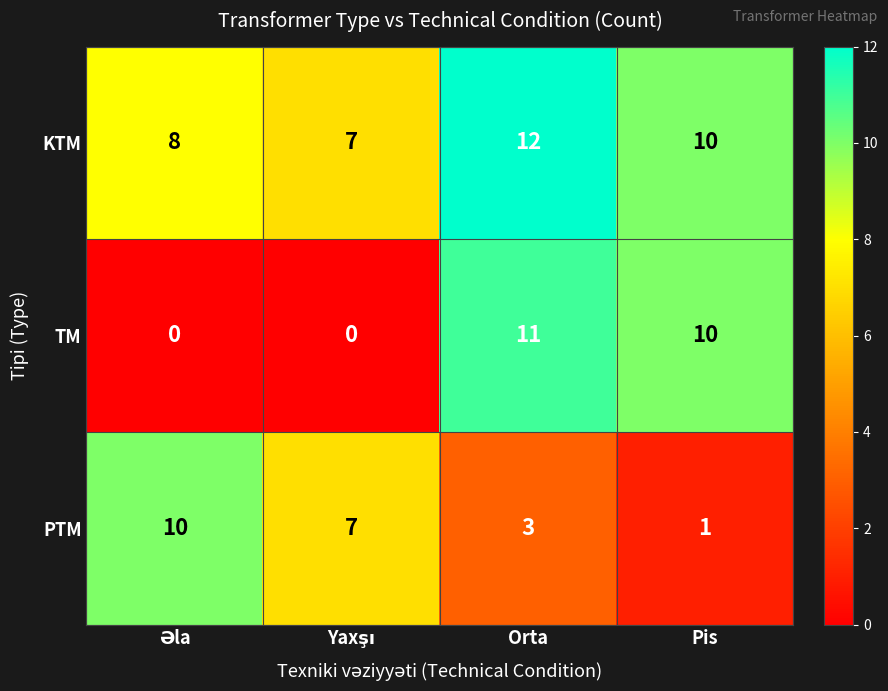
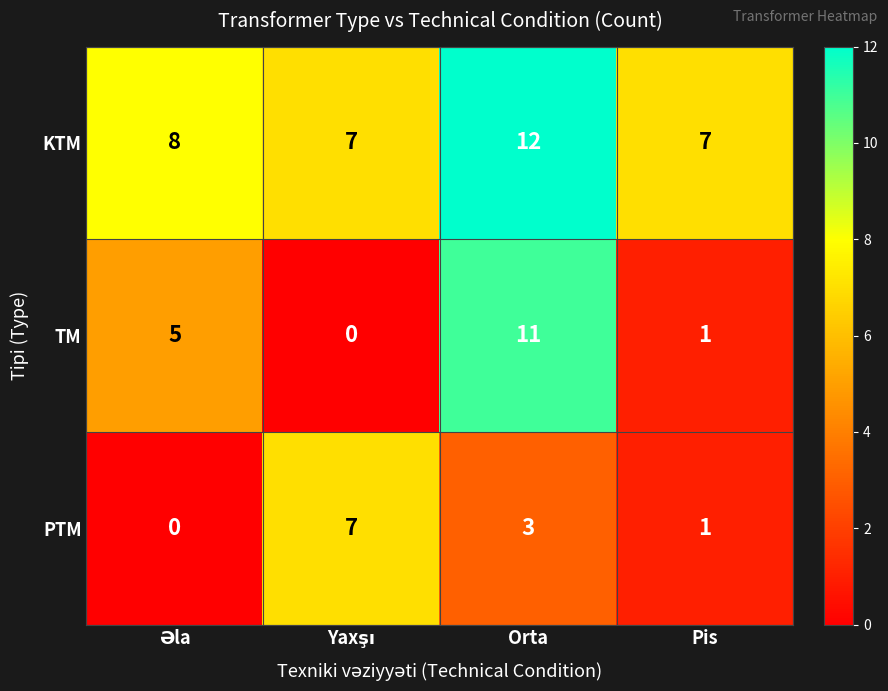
  {
    "KTM": {
      "Əla": 8,
      "Yaxşı": 7,
      "Orta": 12,
-     "Pis": 10
+     "Pis": 7
    },
    "TM": {
-     "Əla": 0,
+     "Əla": 5,
      "Yaxşı": 0,
      "Orta": 11,
-     "Pis": 10
+     "Pis": 1
    },
    "PTM": {
-     "Əla": 10,
+     "Əla": 0,
      "Yaxşı": 7,
      "Orta": 3,
      "Pis": 1
    }
  }
